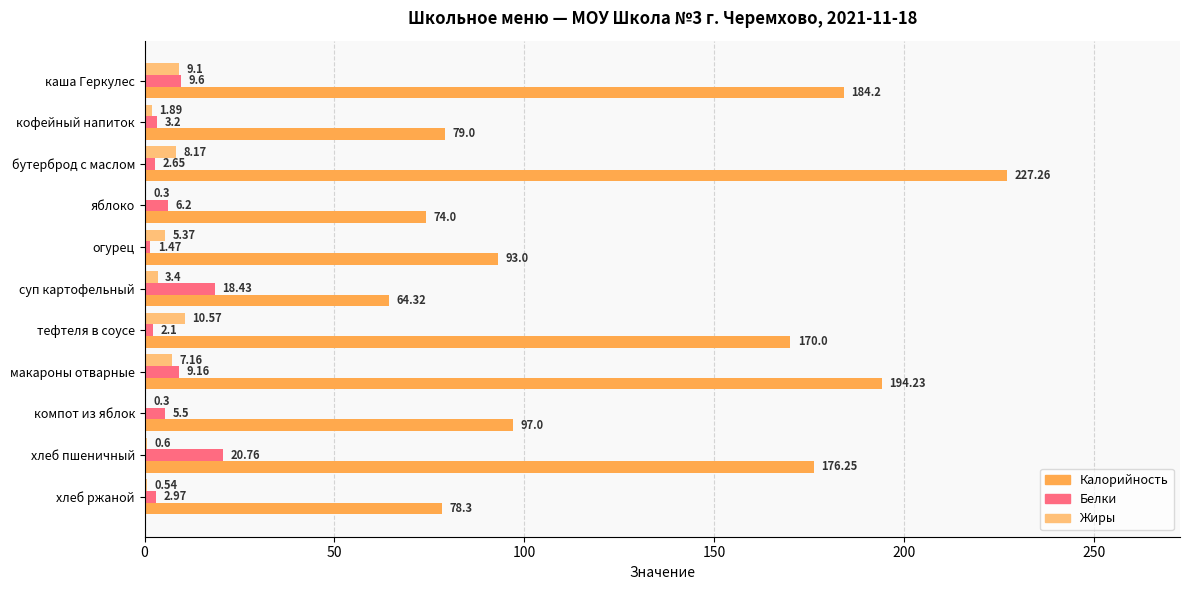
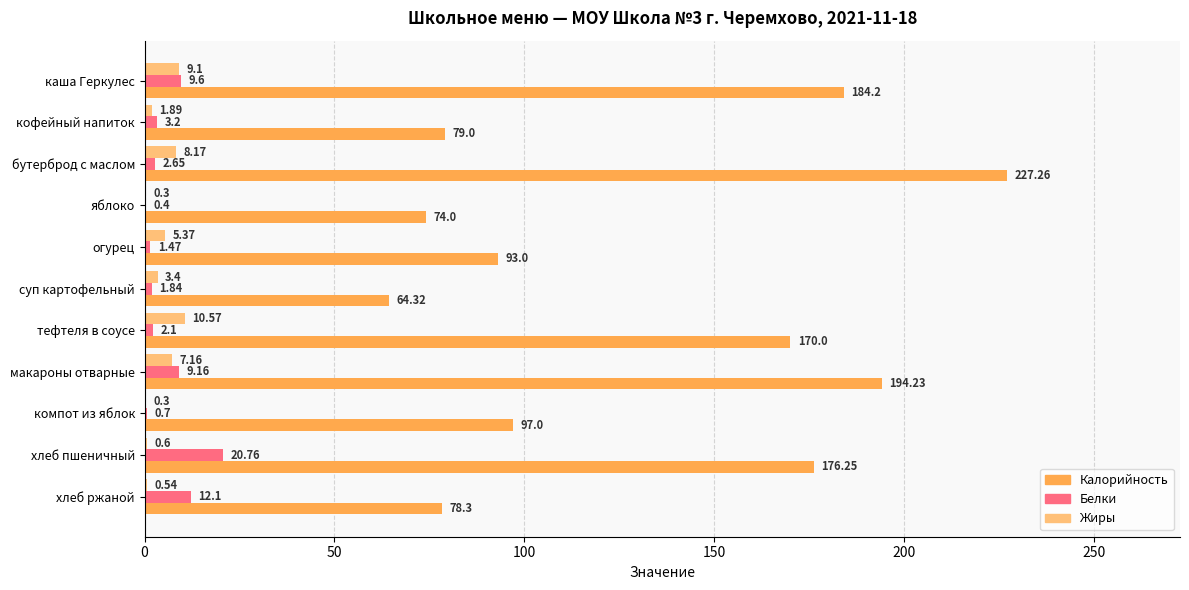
  {
    "Белки": {
      "каша Геркулес": 9.6,
      "кофейный напиток": 3.2,
      "бутерброд с маслом": 2.65,
-     "яблоко": 6.2,
+     "яблоко": 0.4,
      "огурец": 1.47,
-     "суп картофельный": 18.43,
+     "суп картофельный": 1.84,
      "тефтеля в соусе": 2.1,
      "макароны отварные": 9.16,
-     "компот из яблок": 5.5,
+     "компот из яблок": 0.7,
      "хлеб пшеничный": 20.76,
-     "хлеб ржаной": 2.97
+     "хлеб ржаной": 12.1
    }
  }
